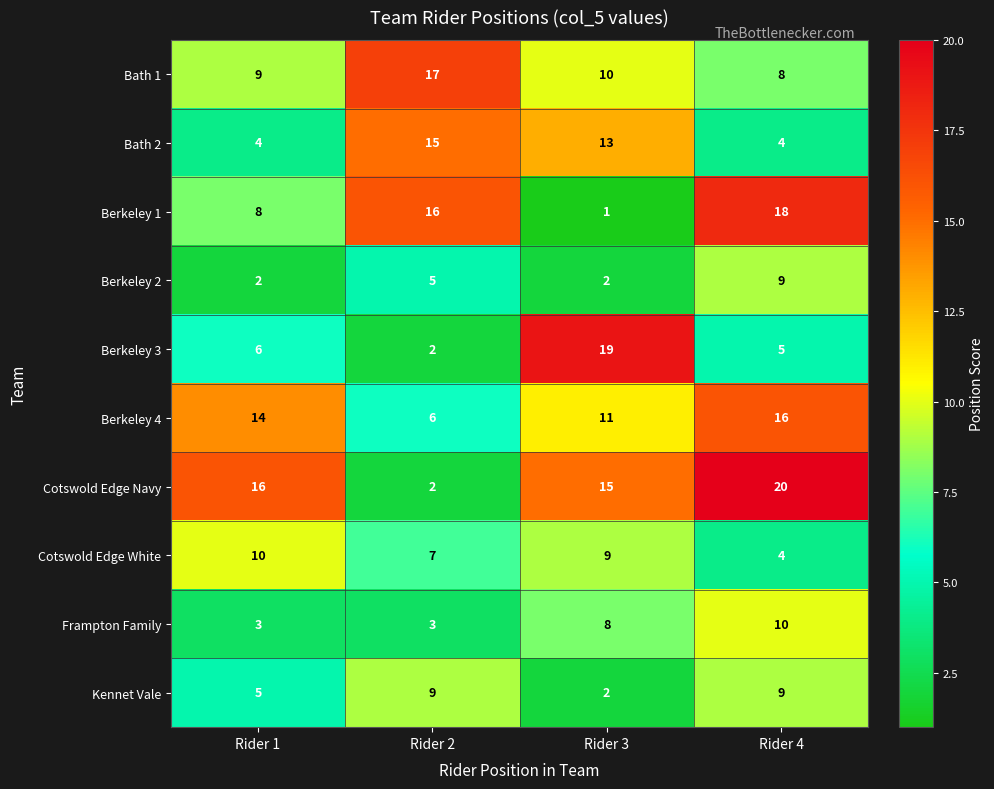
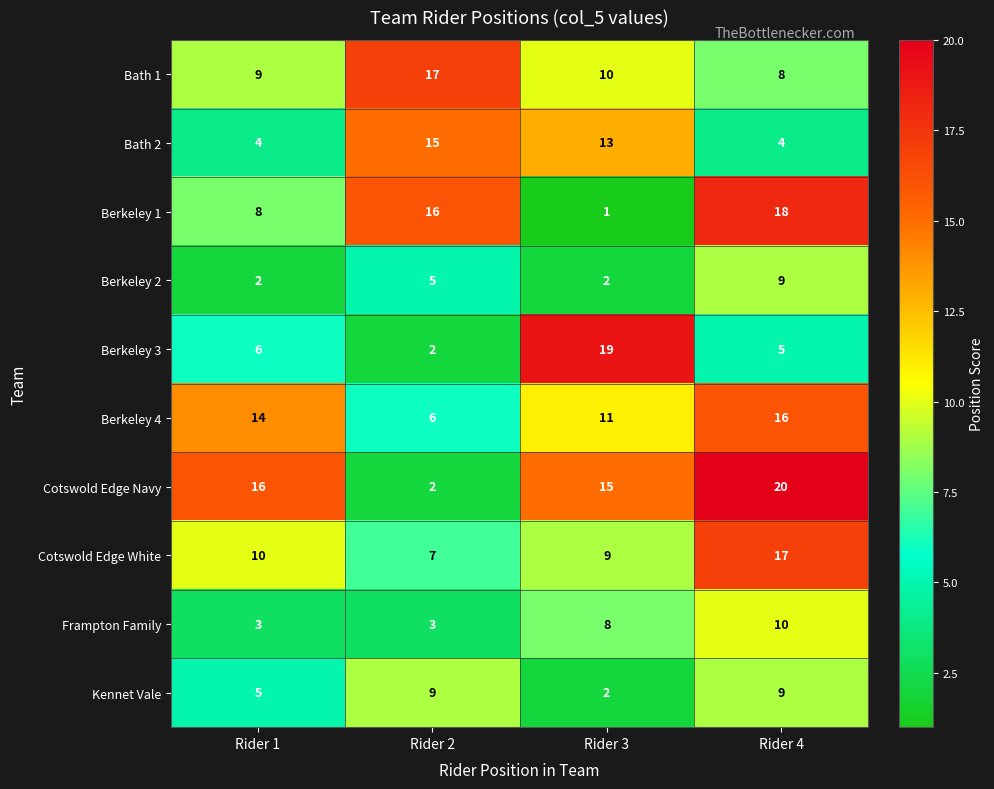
  {
    "Bath 1": {
      "Rider 1": 9,
      "Rider 2": 17,
      "Rider 3": 10,
      "Rider 4": 8
    },
    "Bath 2": {
      "Rider 1": 4,
      "Rider 2": 15,
      "Rider 3": 13,
      "Rider 4": 4
    },
    "Berkeley 1": {
      "Rider 1": 8,
      "Rider 2": 16,
      "Rider 3": 1,
      "Rider 4": 18
    },
    "Berkeley 2": {
      "Rider 1": 2,
      "Rider 2": 5,
      "Rider 3": 2,
      "Rider 4": 9
    },
    "Berkeley 3": {
      "Rider 1": 6,
      "Rider 2": 2,
      "Rider 3": 19,
      "Rider 4": 5
    },
    "Berkeley 4": {
      "Rider 1": 14,
      "Rider 2": 6,
      "Rider 3": 11,
      "Rider 4": 16
    },
    "Cotswold Edge Navy": {
      "Rider 1": 16,
      "Rider 2": 2,
      "Rider 3": 15,
      "Rider 4": 20
    },
    "Cotswold Edge White": {
      "Rider 1": 10,
      "Rider 2": 7,
      "Rider 3": 9,
-     "Rider 4": 4
+     "Rider 4": 17
    },
    "Frampton Family": {
      "Rider 1": 3,
      "Rider 2": 3,
      "Rider 3": 8,
      "Rider 4": 10
    },
    "Kennet Vale": {
      "Rider 1": 5,
      "Rider 2": 9,
      "Rider 3": 2,
      "Rider 4": 9
    }
  }
